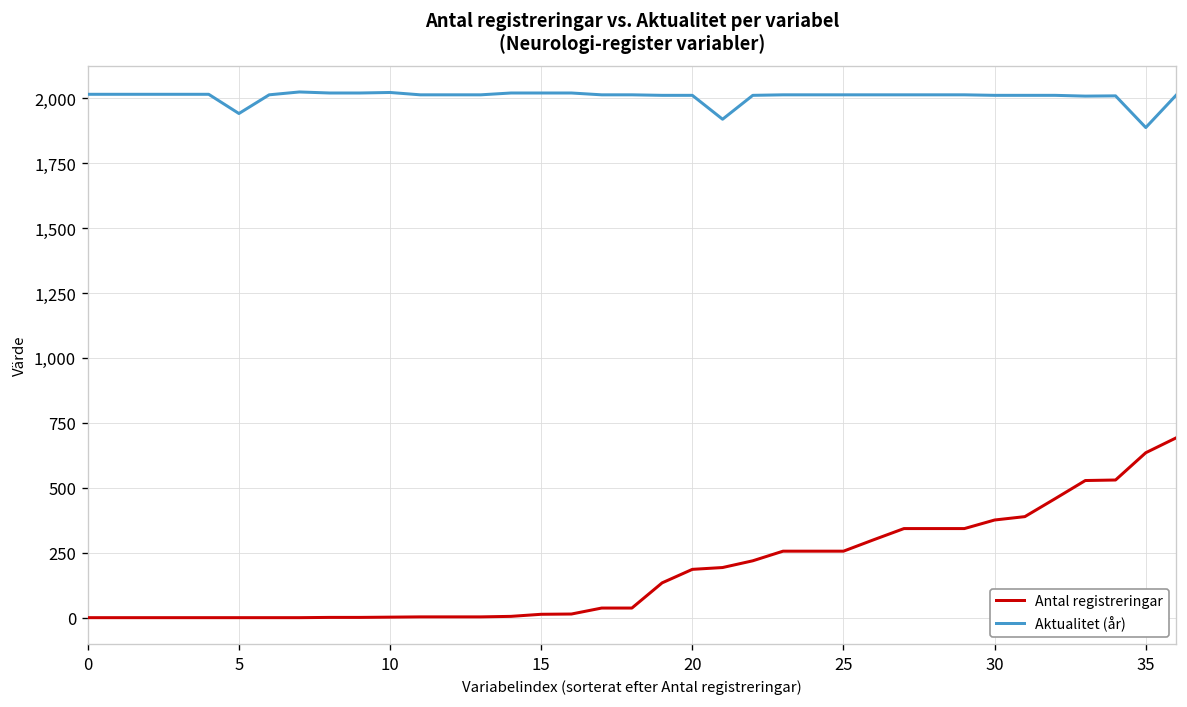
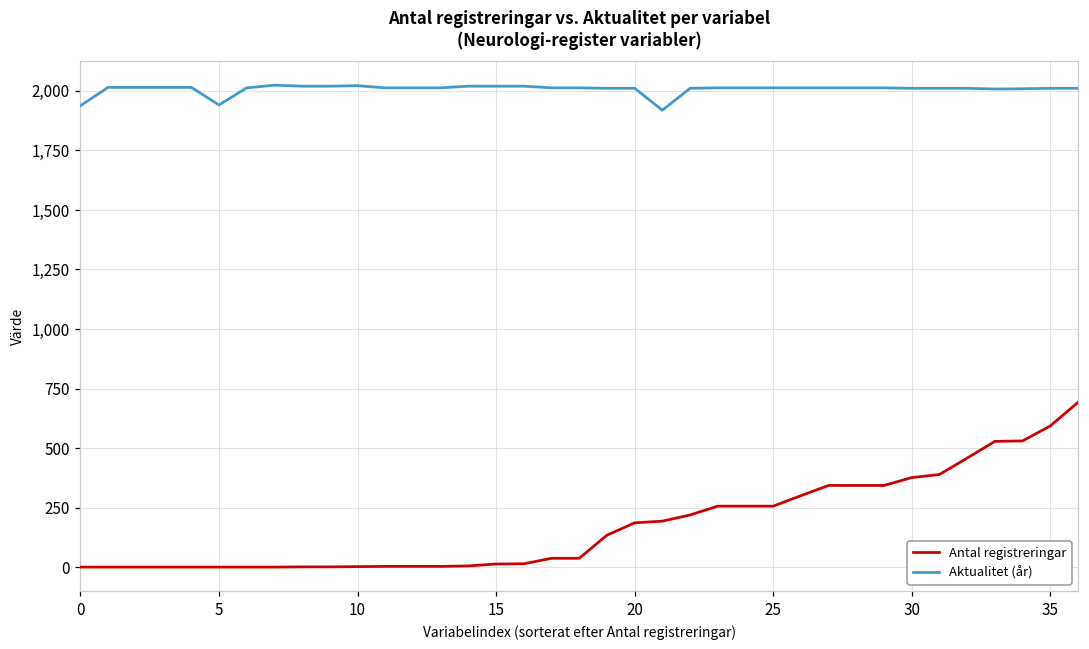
  {
    "Antal registreringar": {
      "0": "0",
      "5": "0",
      "10": "0",
      "15": "10",
      "20": "190",
      "25": "260",
      "30": "380",
-     "35": "640"
+     "35": "590"
    },
    "Aktualitet (år)": {
-     "0": "2,020",
+     "0": "1,940",
      "5": "1,940",
      "10": "2,020",
      "15": "2,020",
      "20": "2,010",
      "25": "2,010",
      "30": "2,010",
-     "35": "1,890"
+     "35": "2,010"
    }
  }
